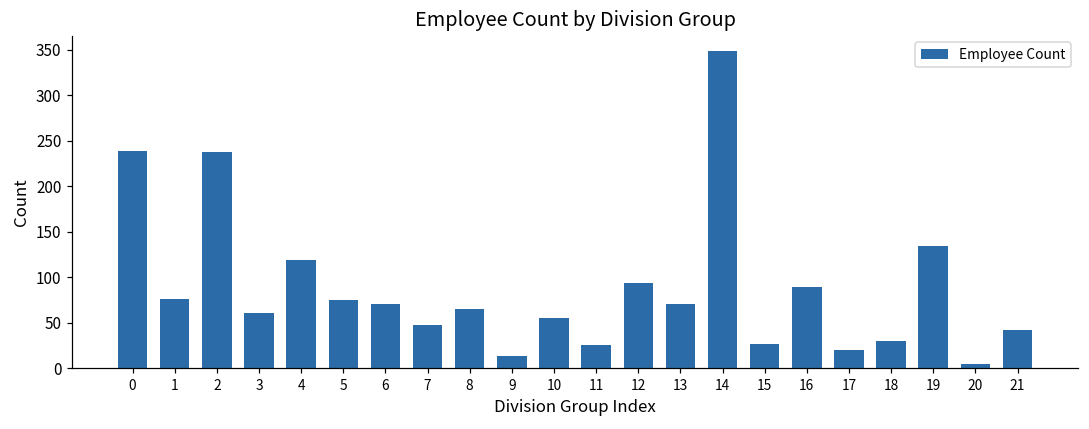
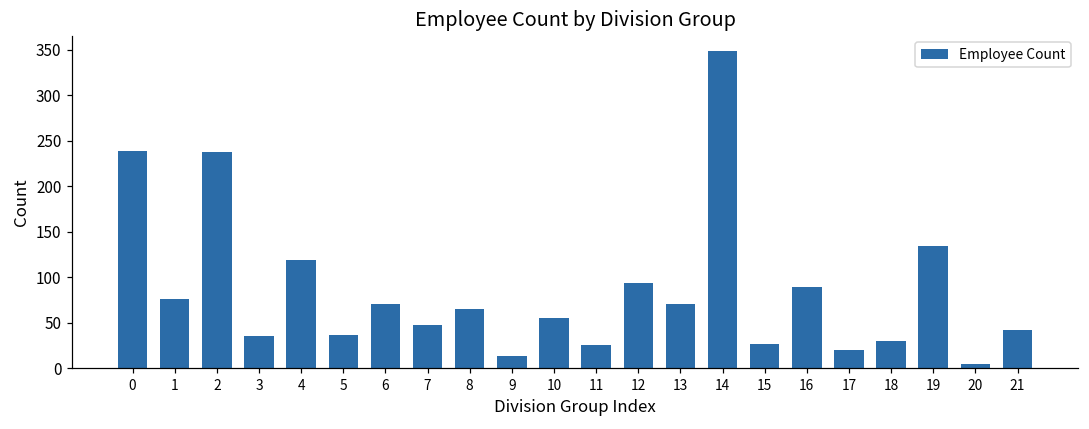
  {
    "0": 240,
    "1": 80,
    "2": 240,
-   "3": 60,
+   "3": 40,
    "4": 120,
-   "5": 80,
+   "5": 40,
    "6": 70,
    "7": 50,
    "8": 70,
    "9": 10,
    "10": 60,
    "11": 30,
    "12": 90,
    "13": 70,
    "14": 350,
    "15": 30,
    "16": 90,
    "17": 20,
    "18": 30,
    "19": 130,
    "20": 10,
    "21": 40
  }
